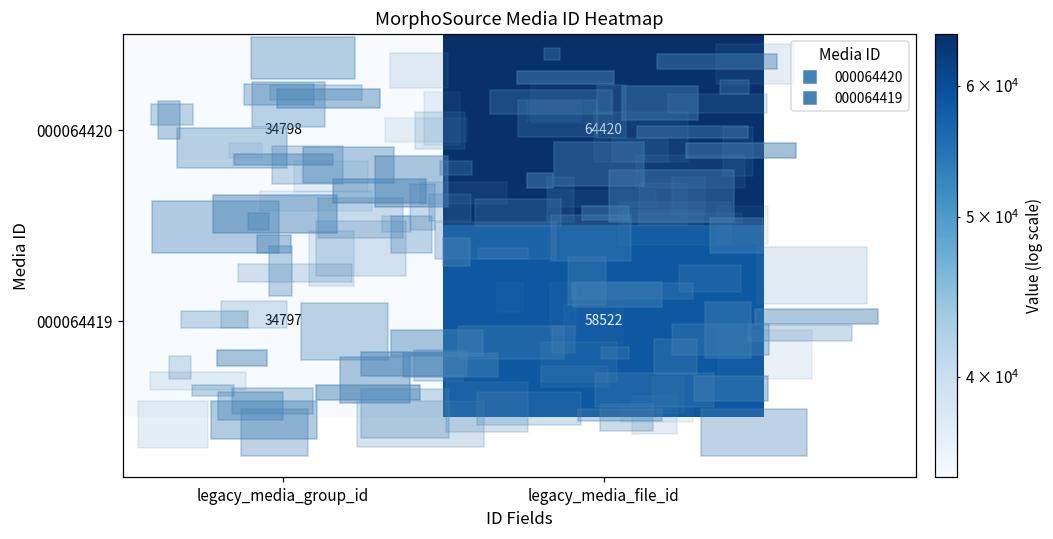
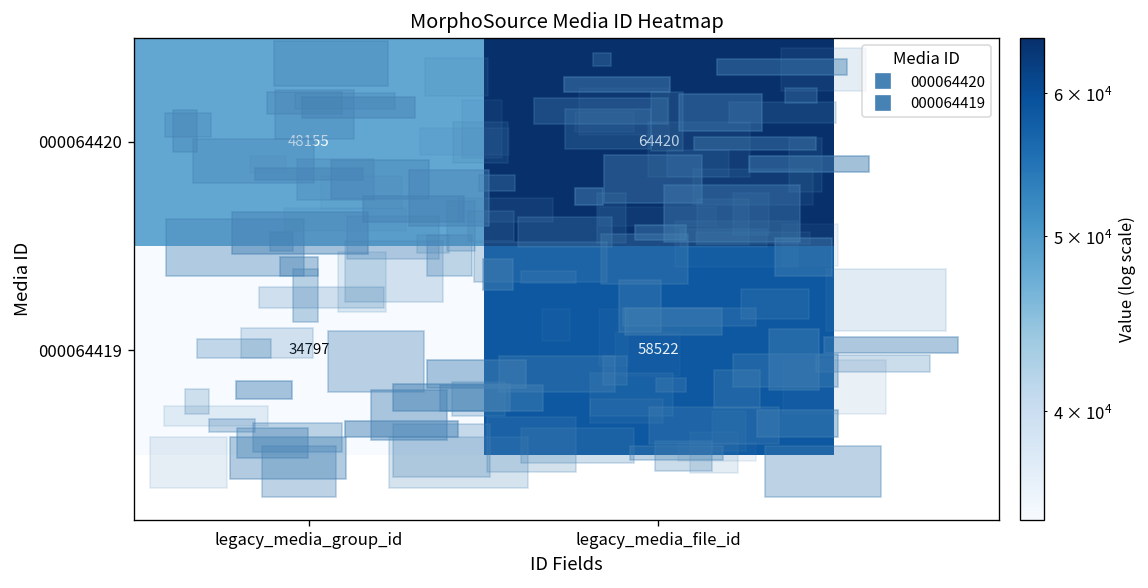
  {
    "000064420": {
-     "legacy_media_group_id": 34798,
+     "legacy_media_group_id": 48155,
      "legacy_media_file_id": 64420
    },
    "000064419": {
      "legacy_media_group_id": 34797,
      "legacy_media_file_id": 58522
    }
  }
